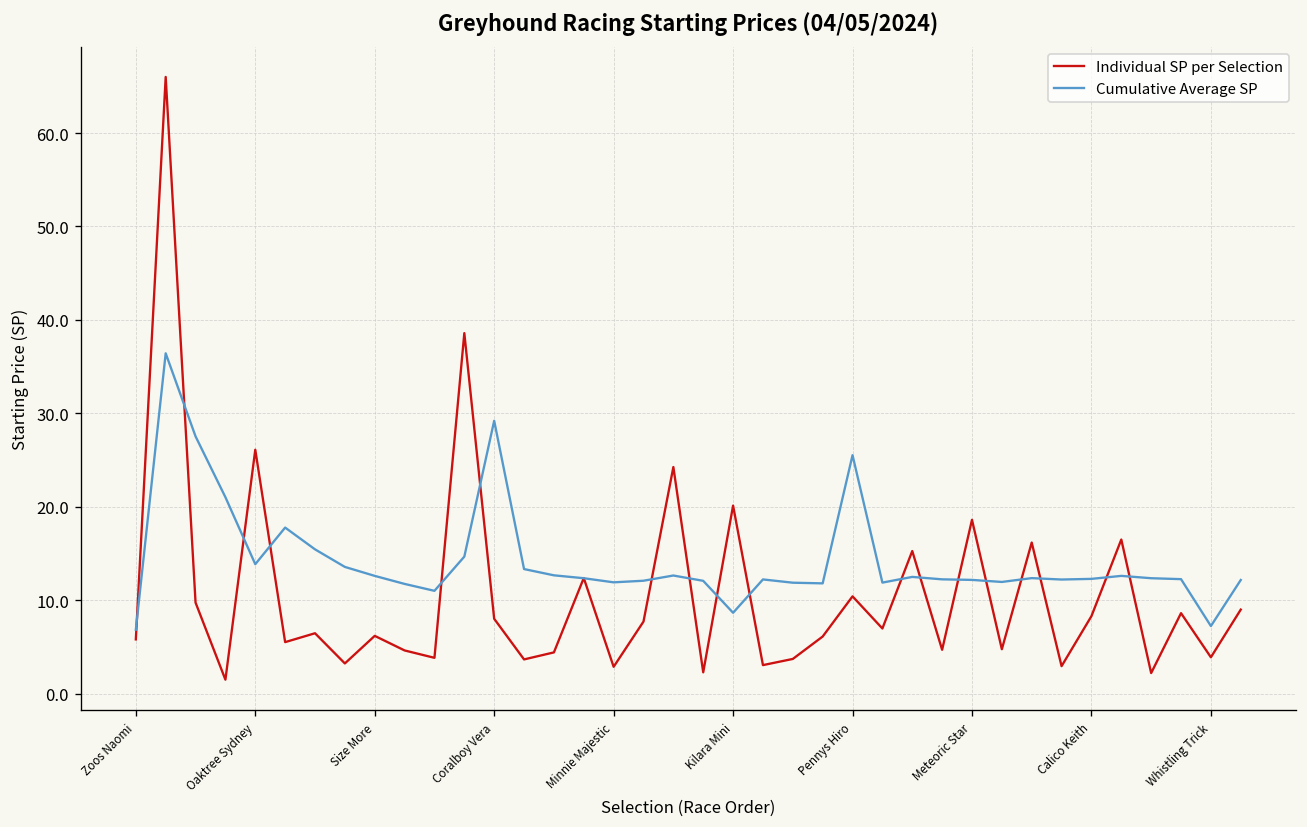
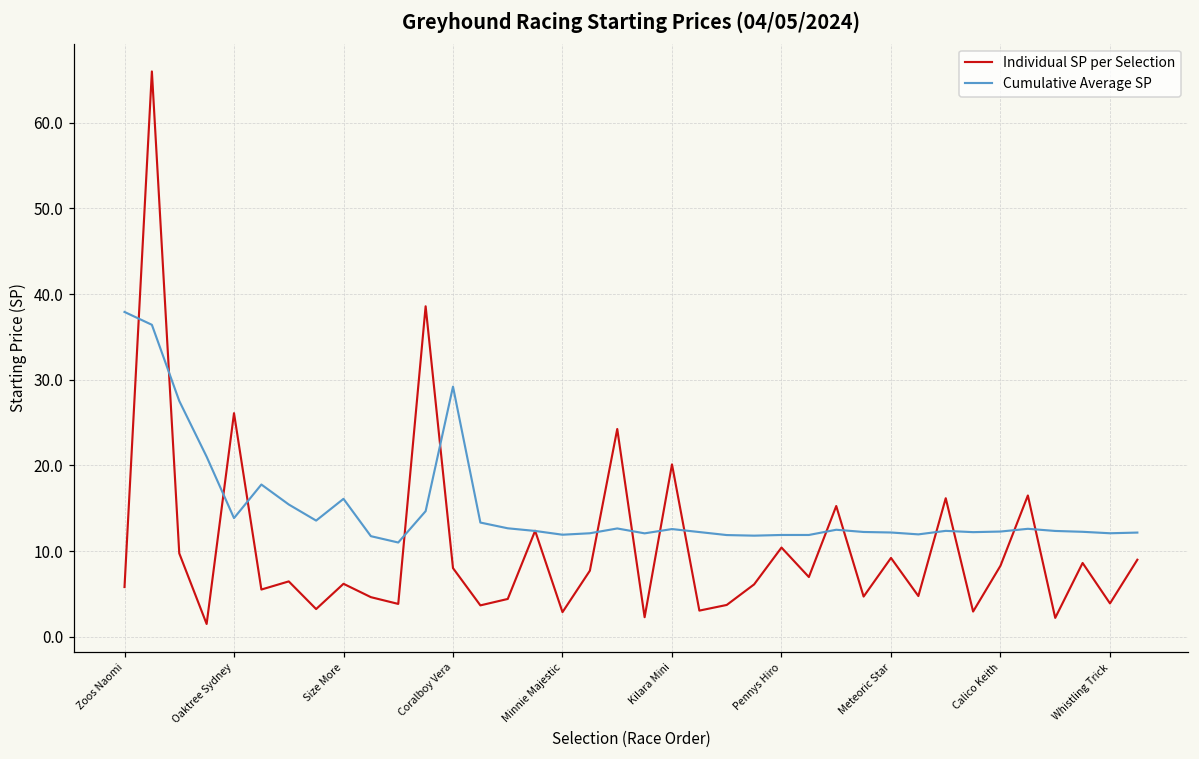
  {
    "Individual SP per Selection": {
      "Zoos Naomi": 6,
      "Oaktree Sydney": 26,
      "Size More": 6,
      "Coralboy Vera": 8,
      "Minnie Majestic": 3,
      "Kilara Mini": 20,
      "Pennys Hiro": 10,
-     "Meteoric Star": 19,
+     "Meteoric Star": 9,
      "Calico Keith": 8,
      "Whistling Trick": 4
    },
    "Cumulative Average SP": {
-     "Zoos Naomi": 7,
+     "Zoos Naomi": 38,
      "Oaktree Sydney": 14,
-     "Size More": 13,
+     "Size More": 16,
      "Coralboy Vera": 29,
      "Minnie Majestic": 12,
-     "Kilara Mini": 9,
-     "Pennys Hiro": 26,
+     "Kilara Mini": 13,
+     "Pennys Hiro": 12,
      "Meteoric Star": 12,
      "Calico Keith": 12,
-     "Whistling Trick": 7
+     "Whistling Trick": 12
    }
  }
